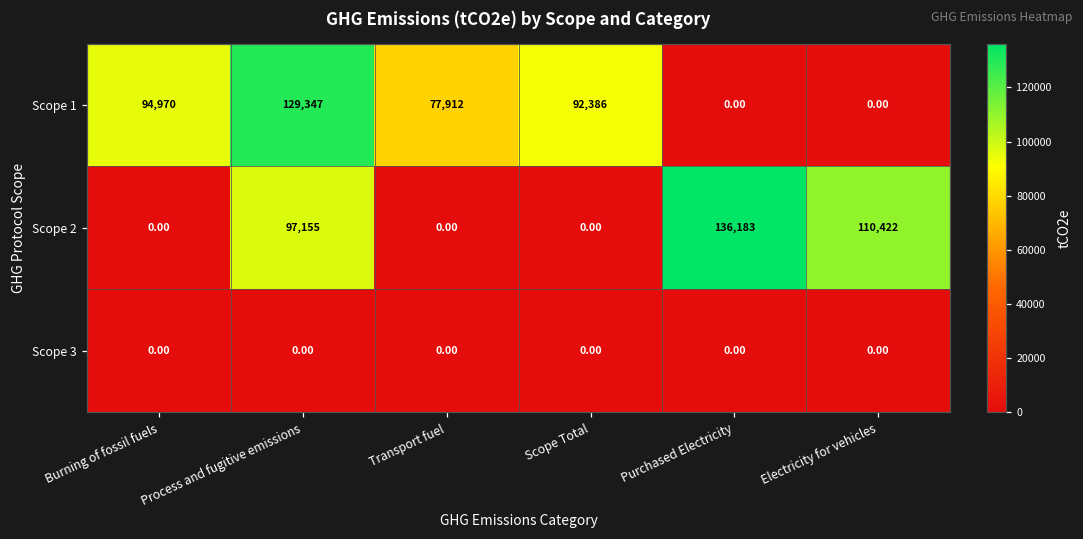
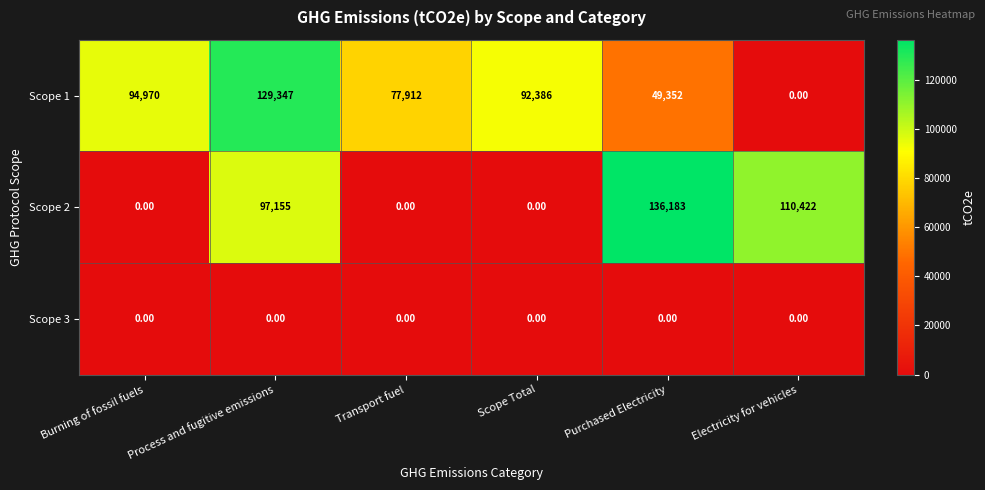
  {
    "Scope 1": {
      "Burning of fossil fuels": "94,970",
      "Process and fugitive emissions": "129,347",
      "Transport fuel": "77,912",
      "Scope Total": "92,386",
-     "Purchased Electricity": "0.00",
+     "Purchased Electricity": "49,352",
      "Electricity for vehicles": "0.00"
    },
    "Scope 2": {
      "Burning of fossil fuels": "0.00",
      "Process and fugitive emissions": "97,155",
      "Transport fuel": "0.00",
      "Scope Total": "0.00",
      "Purchased Electricity": "136,183",
      "Electricity for vehicles": "110,422"
    },
    "Scope 3": {
      "Burning of fossil fuels": "0.00",
      "Process and fugitive emissions": "0.00",
      "Transport fuel": "0.00",
      "Scope Total": "0.00",
      "Purchased Electricity": "0.00",
      "Electricity for vehicles": "0.00"
    }
  }
